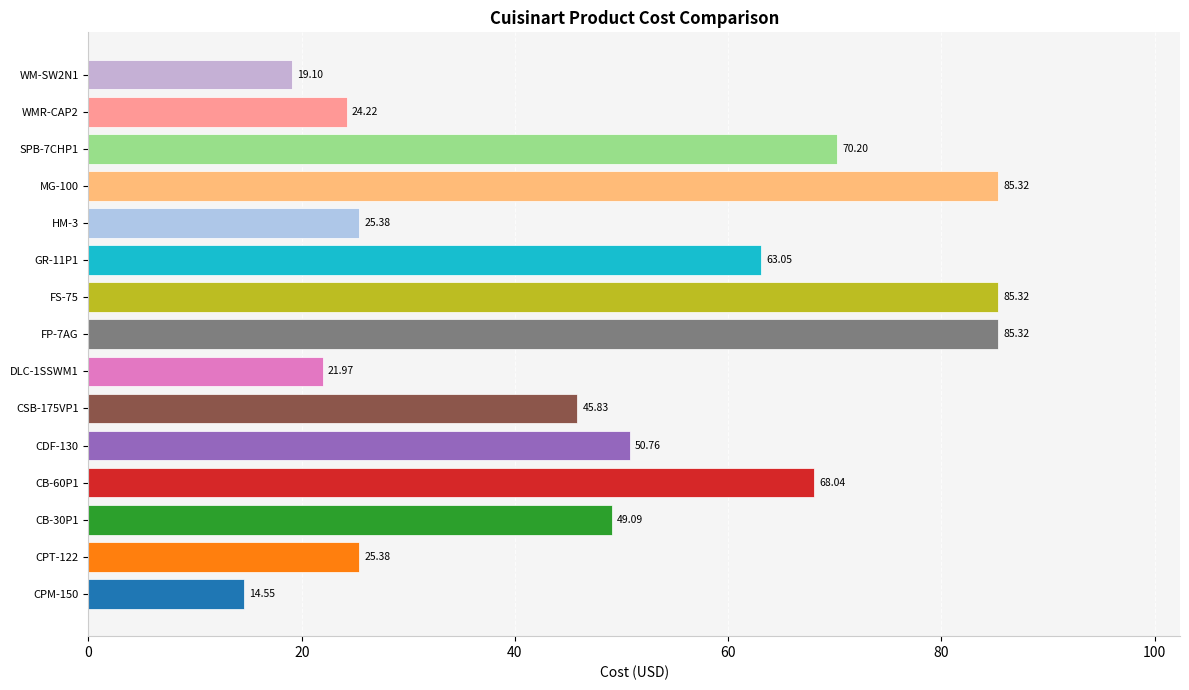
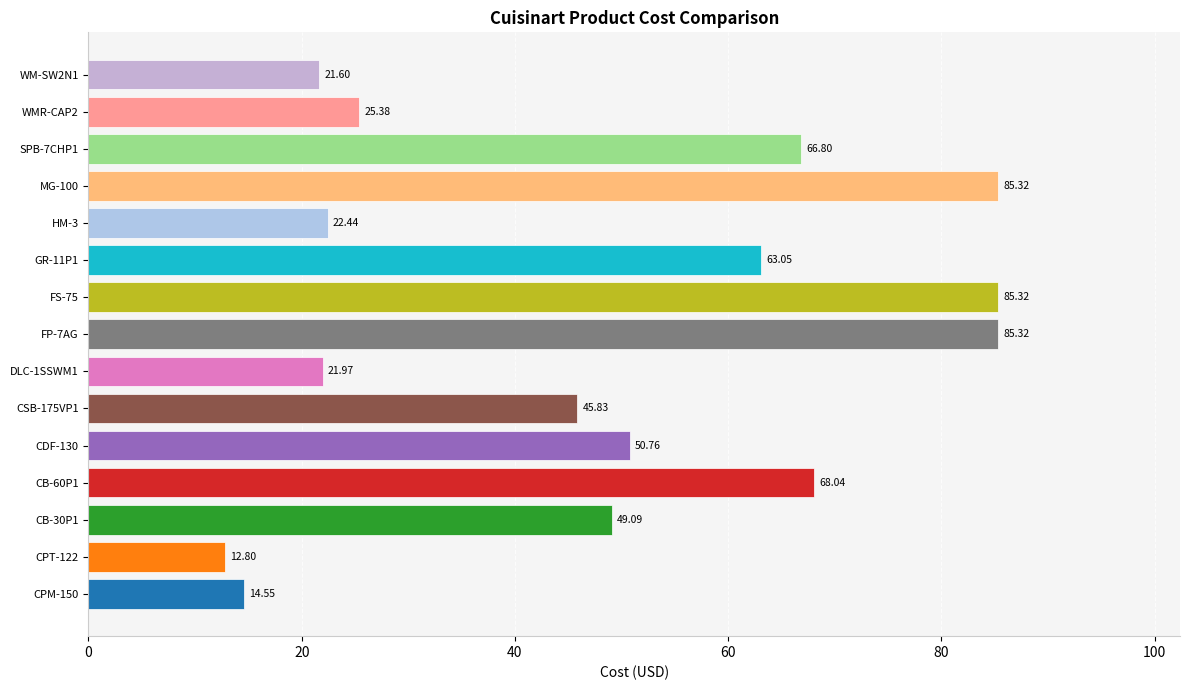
  {
-   "WM-SW2N1": 19.10,
-   "WMR-CAP2": 24.22,
-   "SPB-7CHP1": 70.20,
+   "WM-SW2N1": 21.60,
+   "WMR-CAP2": 25.38,
+   "SPB-7CHP1": 66.80,
    "MG-100": 85.32,
-   "HM-3": 25.38,
+   "HM-3": 22.44,
    "GR-11P1": 63.05,
    "FS-75": 85.32,
    "FP-7AG": 85.32,
    "DLC-1SSWM1": 21.97,
    "CSB-175VP1": 45.83,
    "CDF-130": 50.76,
    "CB-60P1": 68.04,
    "CB-30P1": 49.09,
-   "CPT-122": 25.38,
+   "CPT-122": 12.80,
    "CPM-150": 14.55
  }
